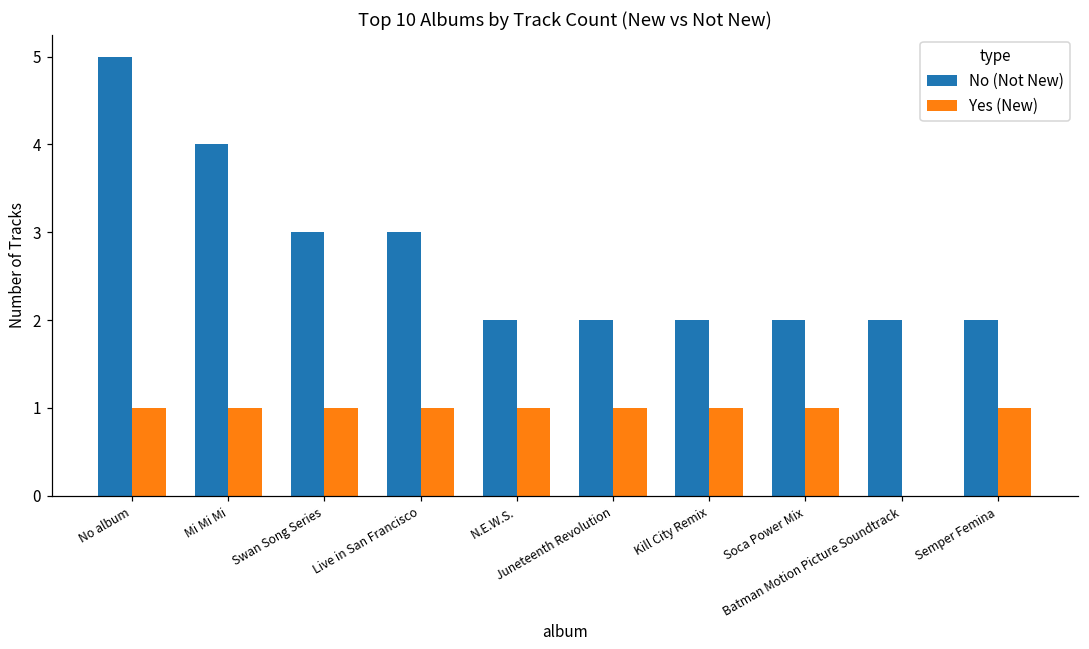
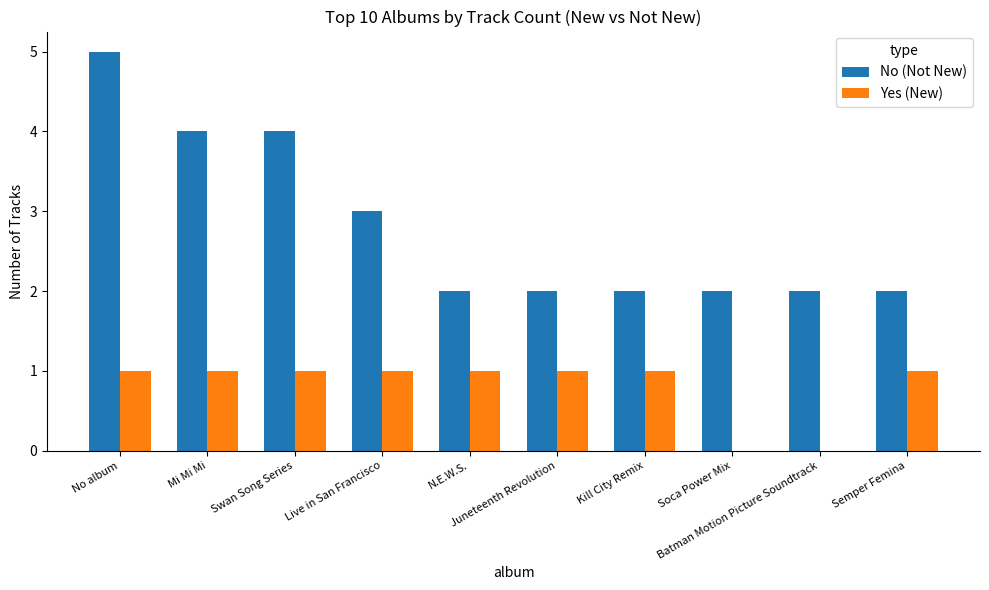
  {
    "No (Not New)": {
      "No album": 5,
      "Mi Mi Mi": 4,
-     "Swan Song Series": 3,
+     "Swan Song Series": 4,
      "Live in San Francisco": 3,
      "N.E.W.S.": 2,
      "Juneteenth Revolution": 2,
      "Kill City Remix": 2,
      "Soca Power Mix": 2,
      "Batman Motion Picture Soundtrack": 2,
      "Semper Femina": 2
    },
    "Yes (New)": {
      "No album": 1,
      "Mi Mi Mi": 1,
      "Swan Song Series": 1,
      "Live in San Francisco": 1,
      "N.E.W.S.": 1,
      "Juneteenth Revolution": 1,
      "Kill City Remix": 1,
-     "Soca Power Mix": 1,
+     "Soca Power Mix": 0,
      "Batman Motion Picture Soundtrack": 0,
      "Semper Femina": 1
    }
  }
